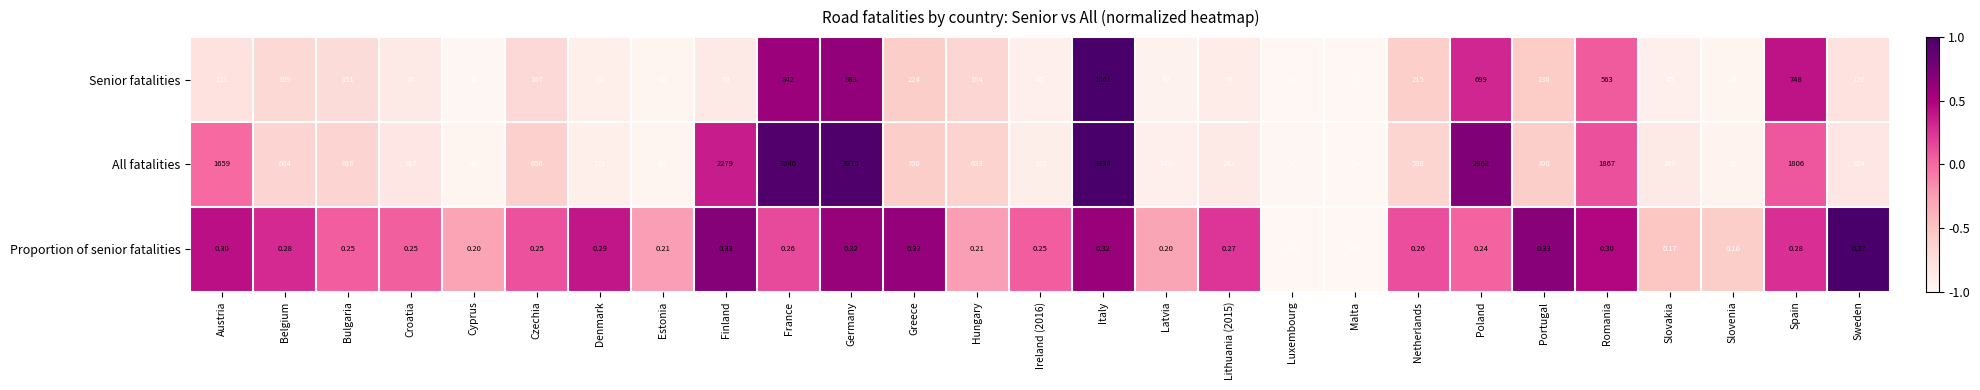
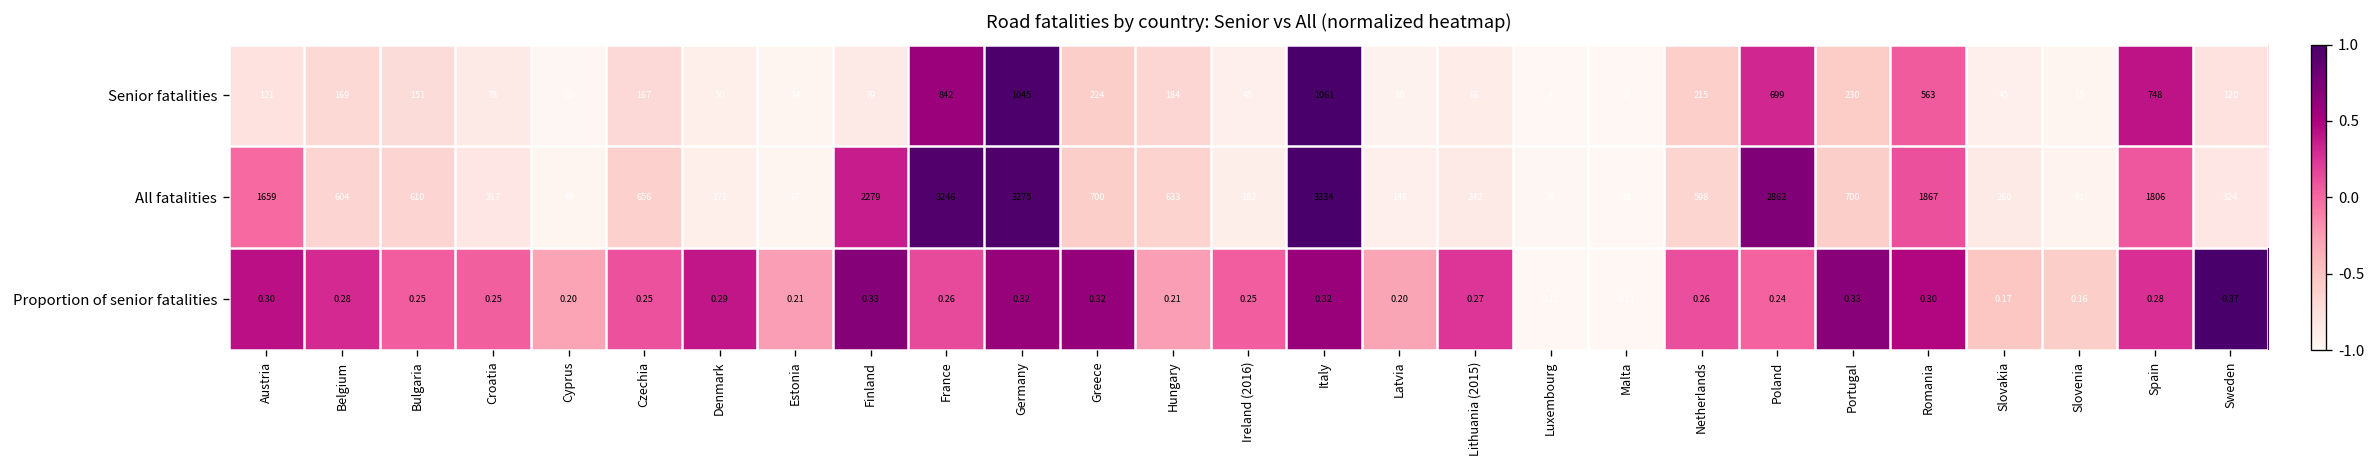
  {
    "Senior fatalities": {
      "France": 842,
-     "Germany": 863,
+     "Germany": 1045,
      "Greece": 224,
      "Italy": 1061,
      "Netherlands": 215,
      "Poland": 699,
      "Portugal": 230,
      "Romania": 563,
      "Spain": 748
    },
    "All fatalities": {
      "Austria": 1659,
      "Czechia": 656,
      "Finland": 2279,
      "France": 3246,
      "Germany": 3275,
      "Greece": 700,
      "Hungary": 633,
      "Italy": 3334,
      "Poland": 2862,
      "Portugal": 700,
      "Romania": 1867,
      "Spain": 1806
    },
    "Proportion of senior fatalities": {
      "Austria": 0.30,
      "Belgium": 0.28,
      "Bulgaria": 0.25,
      "Croatia": 0.25,
      "Cyprus": 0.20,
      "Czechia": 0.25,
      "Denmark": 0.29,
      "Estonia": 0.21,
      "Finland": 0.33,
      "France": 0.26,
      "Germany": 0.32,
      "Greece": 0.32,
      "Hungary": 0.21,
      "Ireland (2016)": 0.25,
      "Italy": 0.32,
      "Latvia": 0.20,
      "Lithuania (2015)": 0.27,
      "Netherlands": 0.26,
      "Poland": 0.24,
      "Portugal": 0.33,
      "Romania": 0.30,
      "Slovakia": 0.17,
      "Slovenia": 0.16,
      "Spain": 0.28,
      "Sweden": 0.37
    }
  }
